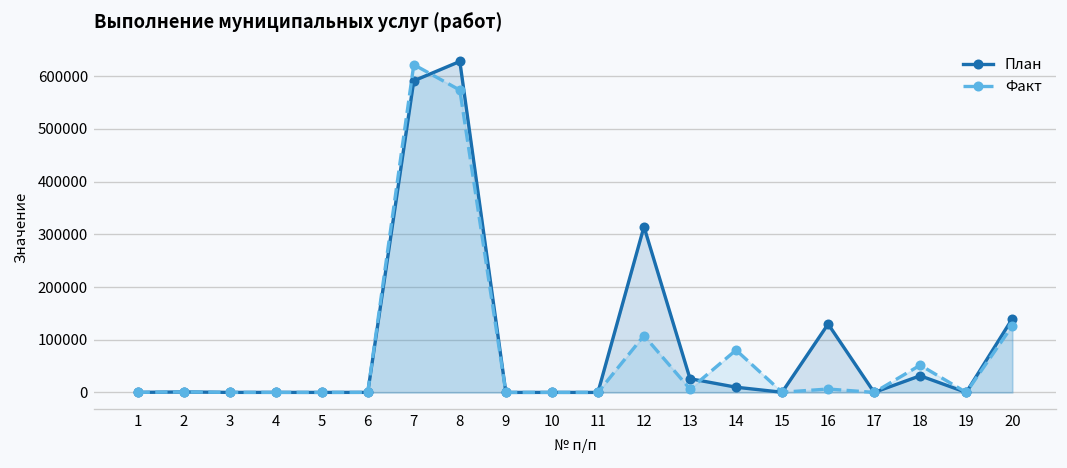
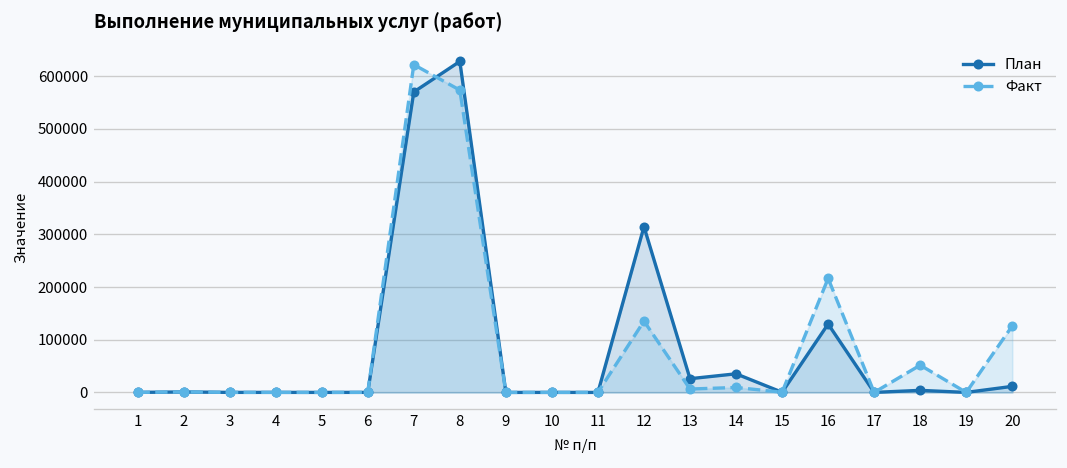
  {
    "План": {
-     "7": 590000,
+     "7": 570000,
      "8": 630000,
      "12": 310000,
      "13": 30000,
-     "14": 10000,
+     "14": 40000,
      "16": 130000,
-     "18": 30000,
-     "20": 140000
+     "18": 0,
+     "20": 10000
    },
    "Факт": {
      "7": 620000,
      "8": 570000,
-     "12": 110000,
+     "12": 140000,
      "13": 10000,
-     "14": 80000,
-     "16": 10000,
+     "14": 10000,
+     "16": 220000,
      "18": 50000,
      "20": 130000
    }
  }
